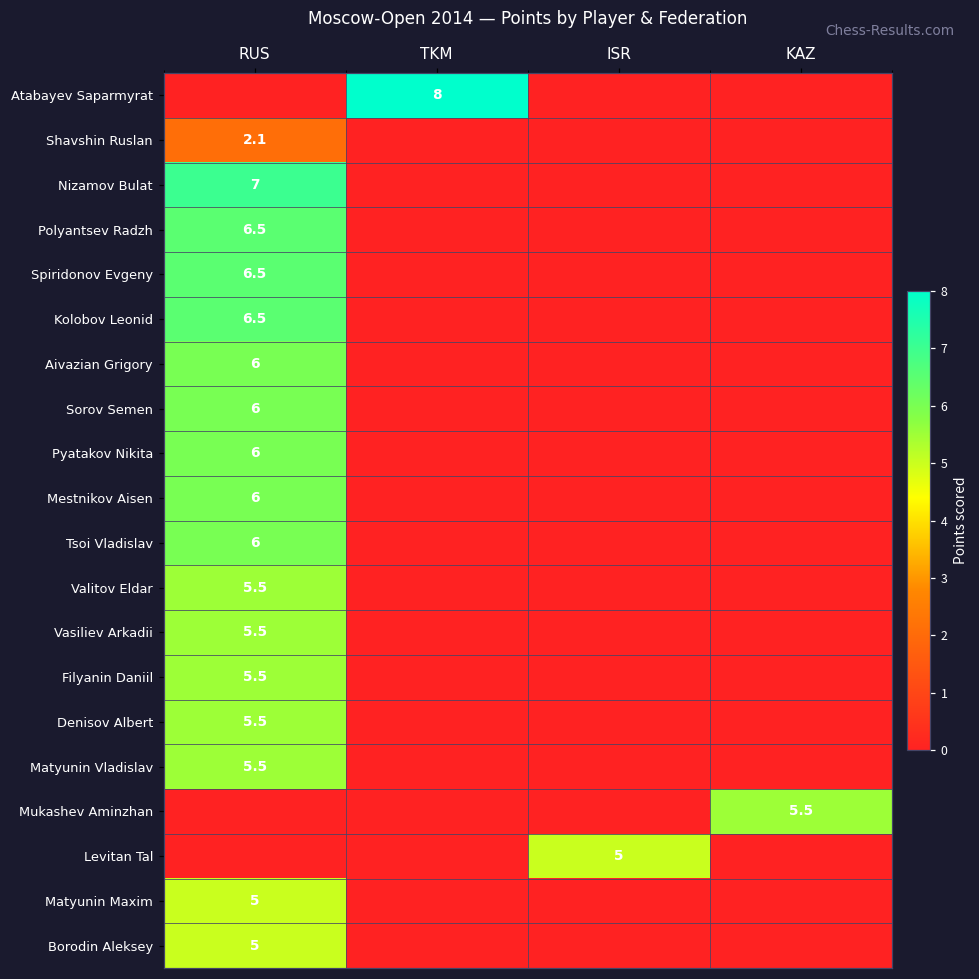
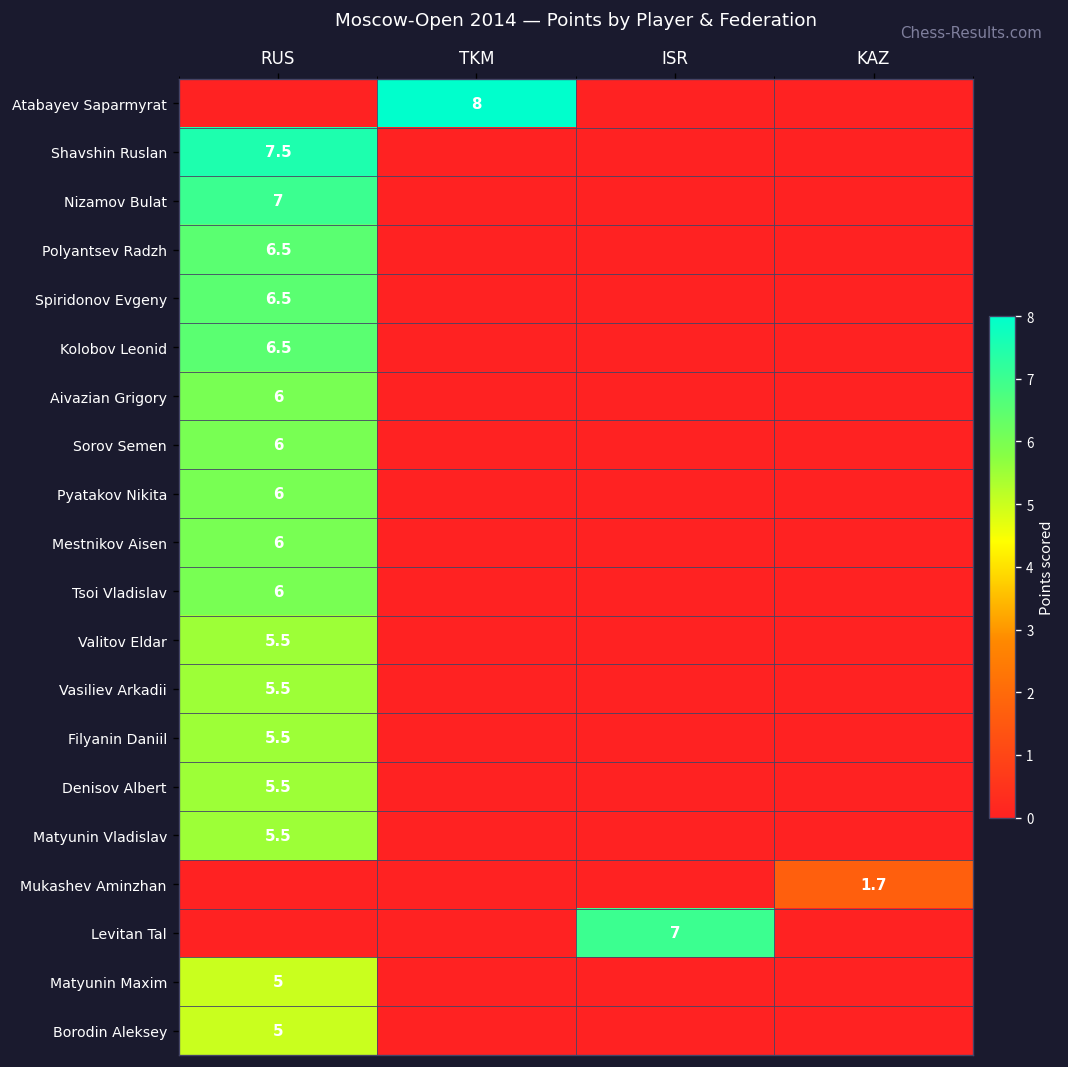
  {
    "Atabayev Saparmyrat": {
      "TKM": 8
    },
    "Shavshin Ruslan": {
-     "RUS": 2.1
+     "RUS": 7.5
    },
    "Nizamov Bulat": {
      "RUS": 7
    },
    "Polyantsev Radzh": {
      "RUS": 6.5
    },
    "Spiridonov Evgeny": {
      "RUS": 6.5
    },
    "Kolobov Leonid": {
      "RUS": 6.5
    },
    "Aivazian Grigory": {
      "RUS": 6
    },
    "Sorov Semen": {
      "RUS": 6
    },
    "Pyatakov Nikita": {
      "RUS": 6
    },
    "Mestnikov Aisen": {
      "RUS": 6
    },
    "Tsoi Vladislav": {
      "RUS": 6
    },
    "Valitov Eldar": {
      "RUS": 5.5
    },
    "Vasiliev Arkadii": {
      "RUS": 5.5
    },
    "Filyanin Daniil": {
      "RUS": 5.5
    },
    "Denisov Albert": {
      "RUS": 5.5
    },
    "Matyunin Vladislav": {
      "RUS": 5.5
    },
    "Mukashev Aminzhan": {
-     "KAZ": 5.5
+     "KAZ": 1.7
    },
    "Levitan Tal": {
-     "ISR": 5
+     "ISR": 7
    },
    "Matyunin Maxim": {
      "RUS": 5
    },
    "Borodin Aleksey": {
      "RUS": 5
    }
  }
